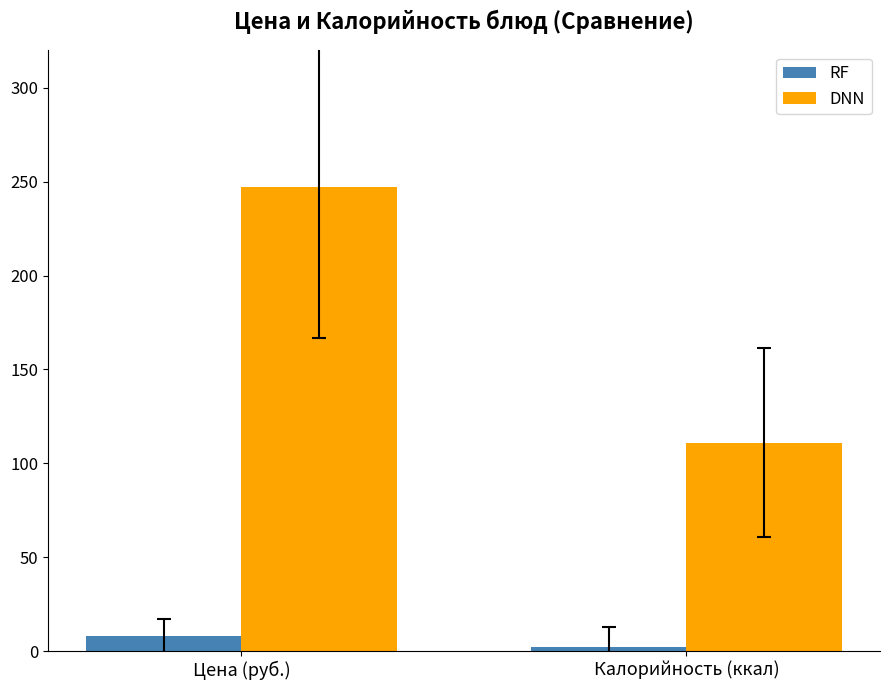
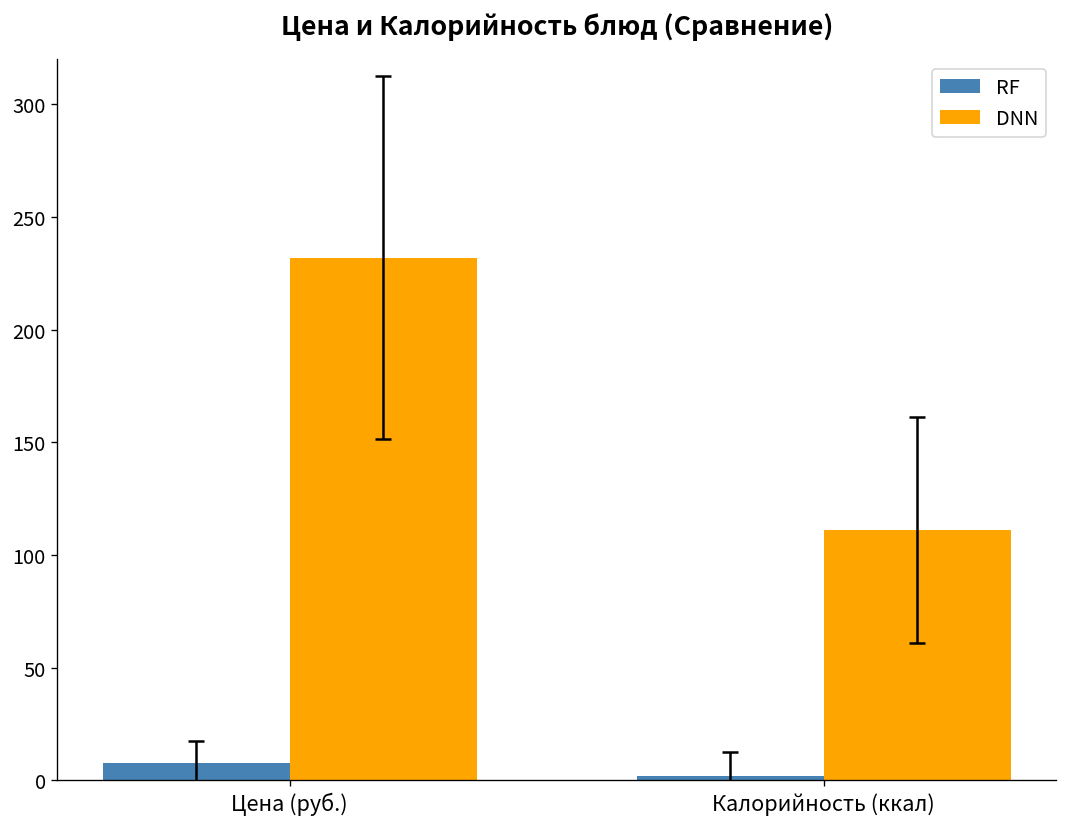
  {
    "DNN": {
-     "Цена (руб.)": 247,
+     "Цена (руб.)": 232,
      "Калорийность (ккал)": 111
    }
  }
